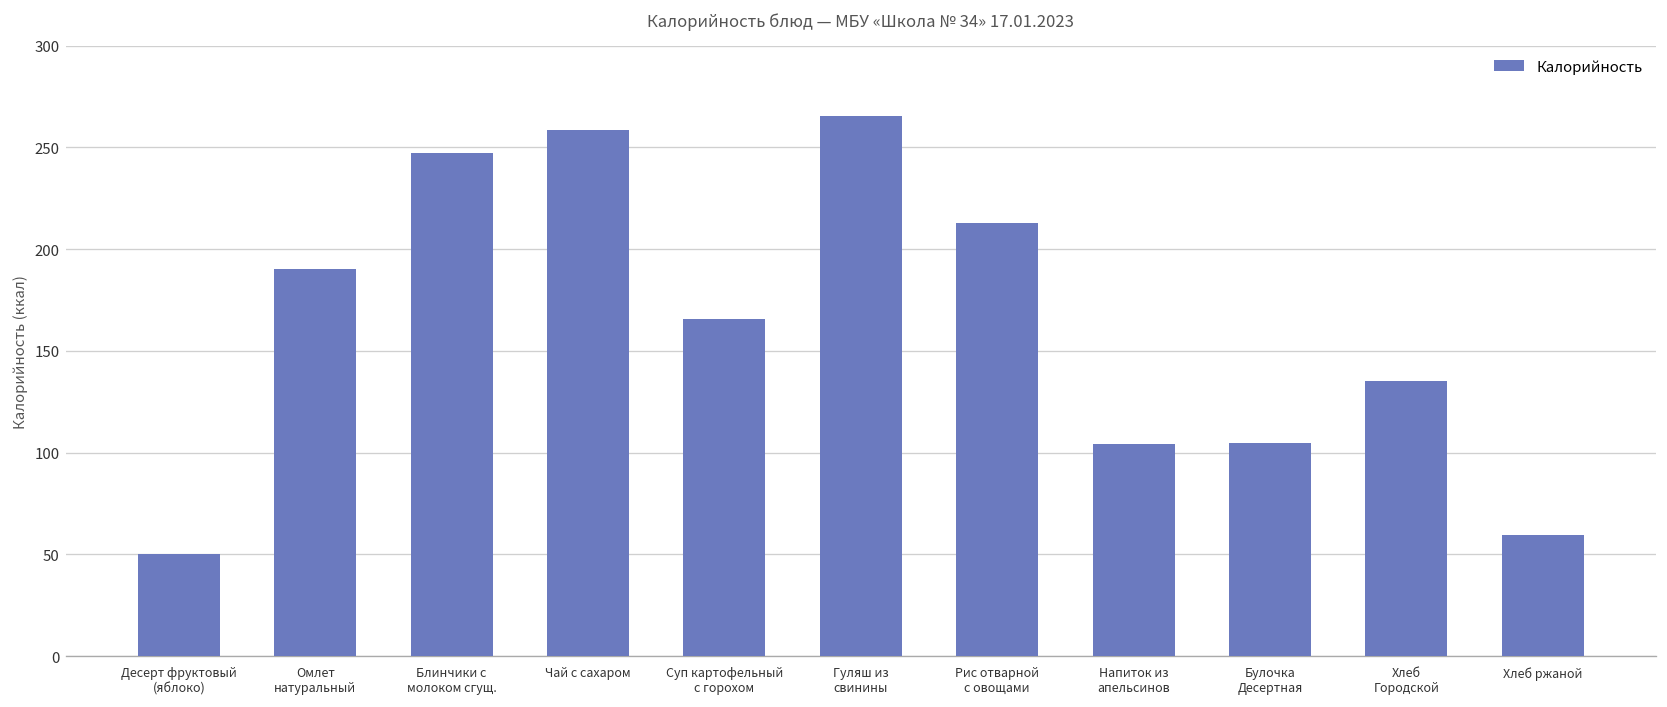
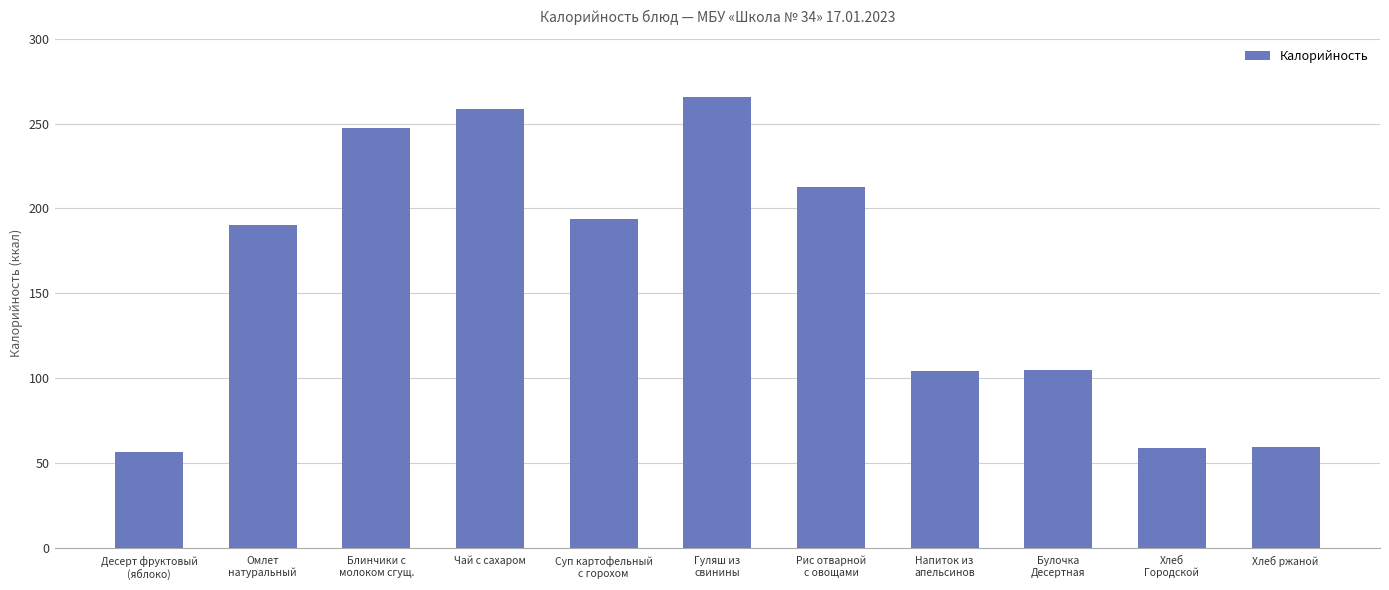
  {
-   "Десерт фруктовый (яблоко)": 50,
+   "Десерт фруктовый (яблоко)": 56,
    "Омлет натуральный": 190,
    "Блинчики с молоком сгущ.": 247,
    "Чай с сахаром": 259,
-   "Суп картофельный с горохом": 166,
+   "Суп картофельный с горохом": 194,
    "Гуляш из свинины": 266,
    "Рис отварной с овощами": 213,
    "Напиток из апельсинов": 104,
    "Булочка Десертная": 105,
-   "Хлеб Городской": 135,
+   "Хлеб Городской": 59,
    "Хлеб ржаной": 59
  }
